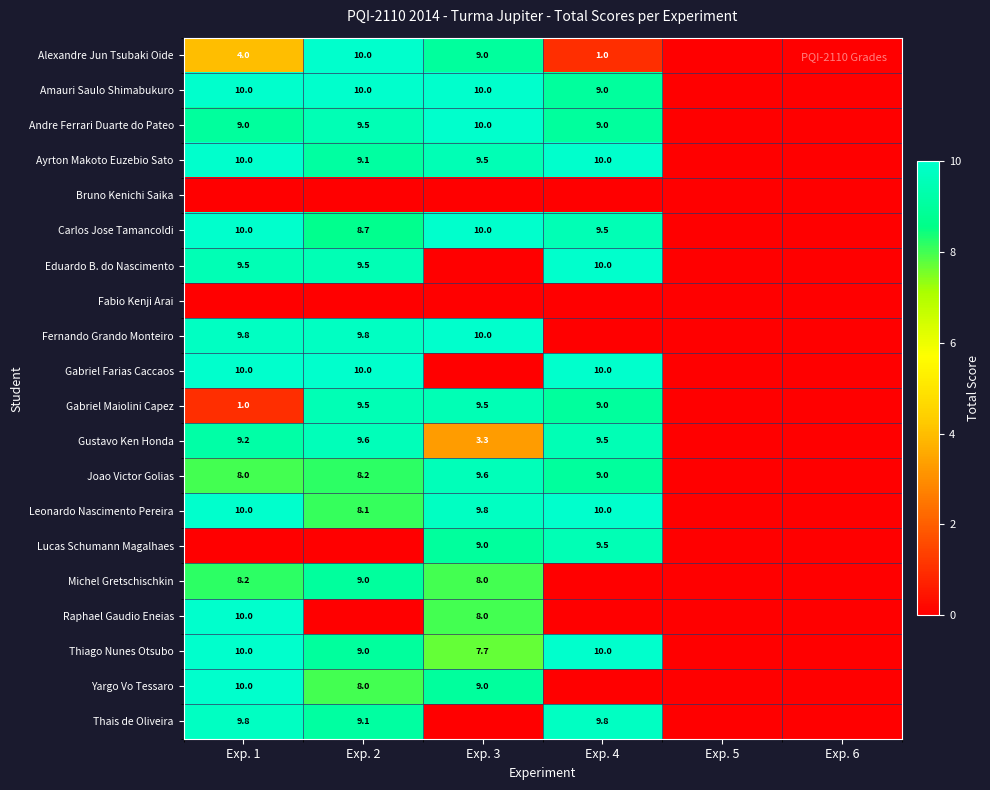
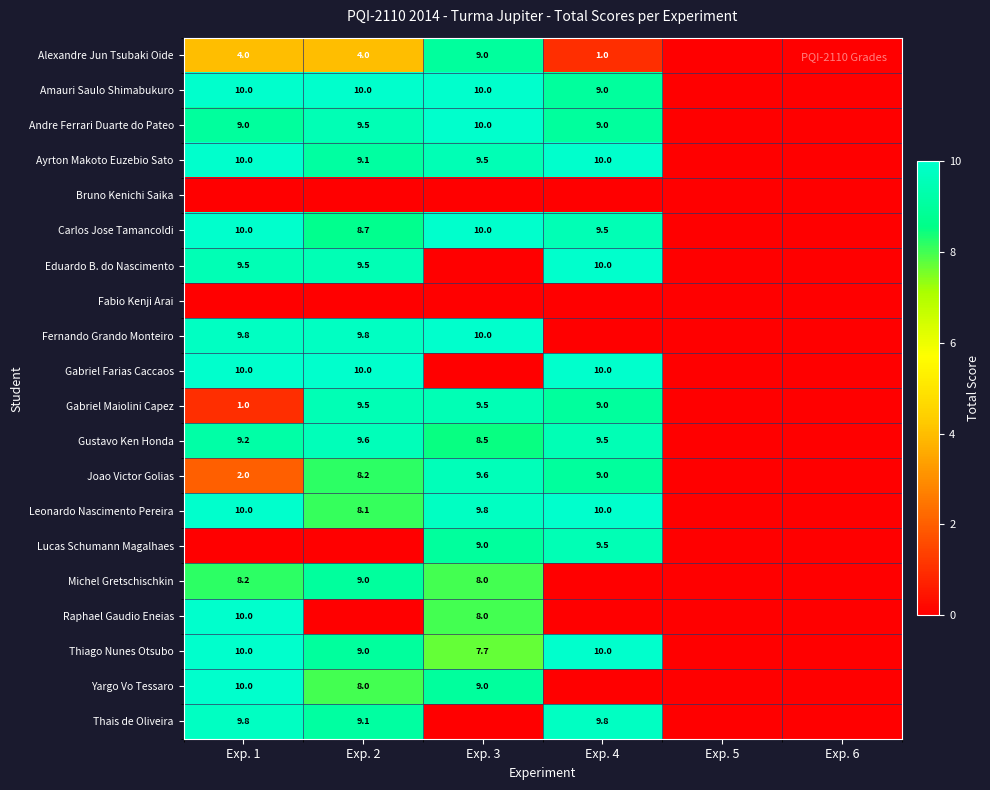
  {
    "Alexandre Jun Tsubaki Oide": {
      "Exp. 1": 4.0,
-     "Exp. 2": 10.0,
+     "Exp. 2": 4.0,
      "Exp. 3": 9.0,
      "Exp. 4": 1.0
    },
    "Amauri Saulo Shimabukuro": {
      "Exp. 1": 10.0,
      "Exp. 2": 10.0,
      "Exp. 3": 10.0,
      "Exp. 4": 9.0
    },
    "Andre Ferrari Duarte do Pateo": {
      "Exp. 1": 9.0,
      "Exp. 2": 9.5,
      "Exp. 3": 10.0,
      "Exp. 4": 9.0
    },
    "Ayrton Makoto Euzebio Sato": {
      "Exp. 1": 10.0,
      "Exp. 2": 9.1,
      "Exp. 3": 9.5,
      "Exp. 4": 10.0
    },
    "Carlos Jose Tamancoldi": {
      "Exp. 1": 10.0,
      "Exp. 2": 8.7,
      "Exp. 3": 10.0,
      "Exp. 4": 9.5
    },
    "Eduardo B. do Nascimento": {
      "Exp. 1": 9.5,
      "Exp. 2": 9.5,
      "Exp. 4": 10.0
    },
    "Fernando Grando Monteiro": {
      "Exp. 1": 9.8,
      "Exp. 2": 9.8,
      "Exp. 3": 10.0
    },
    "Gabriel Farias Caccaos": {
      "Exp. 1": 10.0,
      "Exp. 2": 10.0,
      "Exp. 4": 10.0
    },
    "Gabriel Maiolini Capez": {
      "Exp. 1": 1.0,
      "Exp. 2": 9.5,
      "Exp. 3": 9.5,
      "Exp. 4": 9.0
    },
    "Gustavo Ken Honda": {
      "Exp. 1": 9.2,
      "Exp. 2": 9.6,
-     "Exp. 3": 3.3,
+     "Exp. 3": 8.5,
      "Exp. 4": 9.5
    },
    "Joao Victor Golias": {
-     "Exp. 1": 8.0,
+     "Exp. 1": 2.0,
      "Exp. 2": 8.2,
      "Exp. 3": 9.6,
      "Exp. 4": 9.0
    },
    "Leonardo Nascimento Pereira": {
      "Exp. 1": 10.0,
      "Exp. 2": 8.1,
      "Exp. 3": 9.8,
      "Exp. 4": 10.0
    },
    "Lucas Schumann Magalhaes": {
      "Exp. 3": 9.0,
      "Exp. 4": 9.5
    },
    "Michel Gretschischkin": {
      "Exp. 1": 8.2,
      "Exp. 2": 9.0,
      "Exp. 3": 8.0
    },
    "Raphael Gaudio Eneias": {
      "Exp. 1": 10.0,
      "Exp. 3": 8.0
    },
    "Thiago Nunes Otsubo": {
      "Exp. 1": 10.0,
      "Exp. 2": 9.0,
      "Exp. 3": 7.7,
      "Exp. 4": 10.0
    },
    "Yargo Vo Tessaro": {
      "Exp. 1": 10.0,
      "Exp. 2": 8.0,
      "Exp. 3": 9.0
    },
    "Thais de Oliveira": {
      "Exp. 1": 9.8,
      "Exp. 2": 9.1,
      "Exp. 4": 9.8
    }
  }
